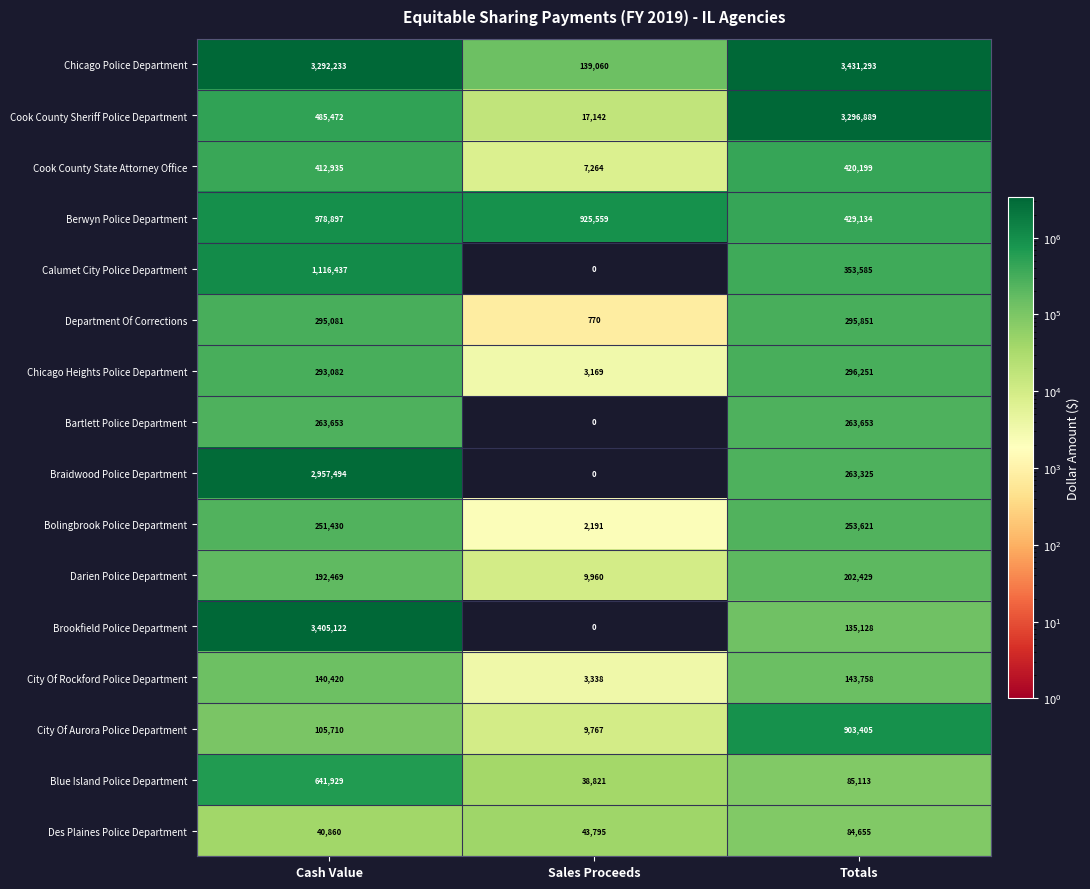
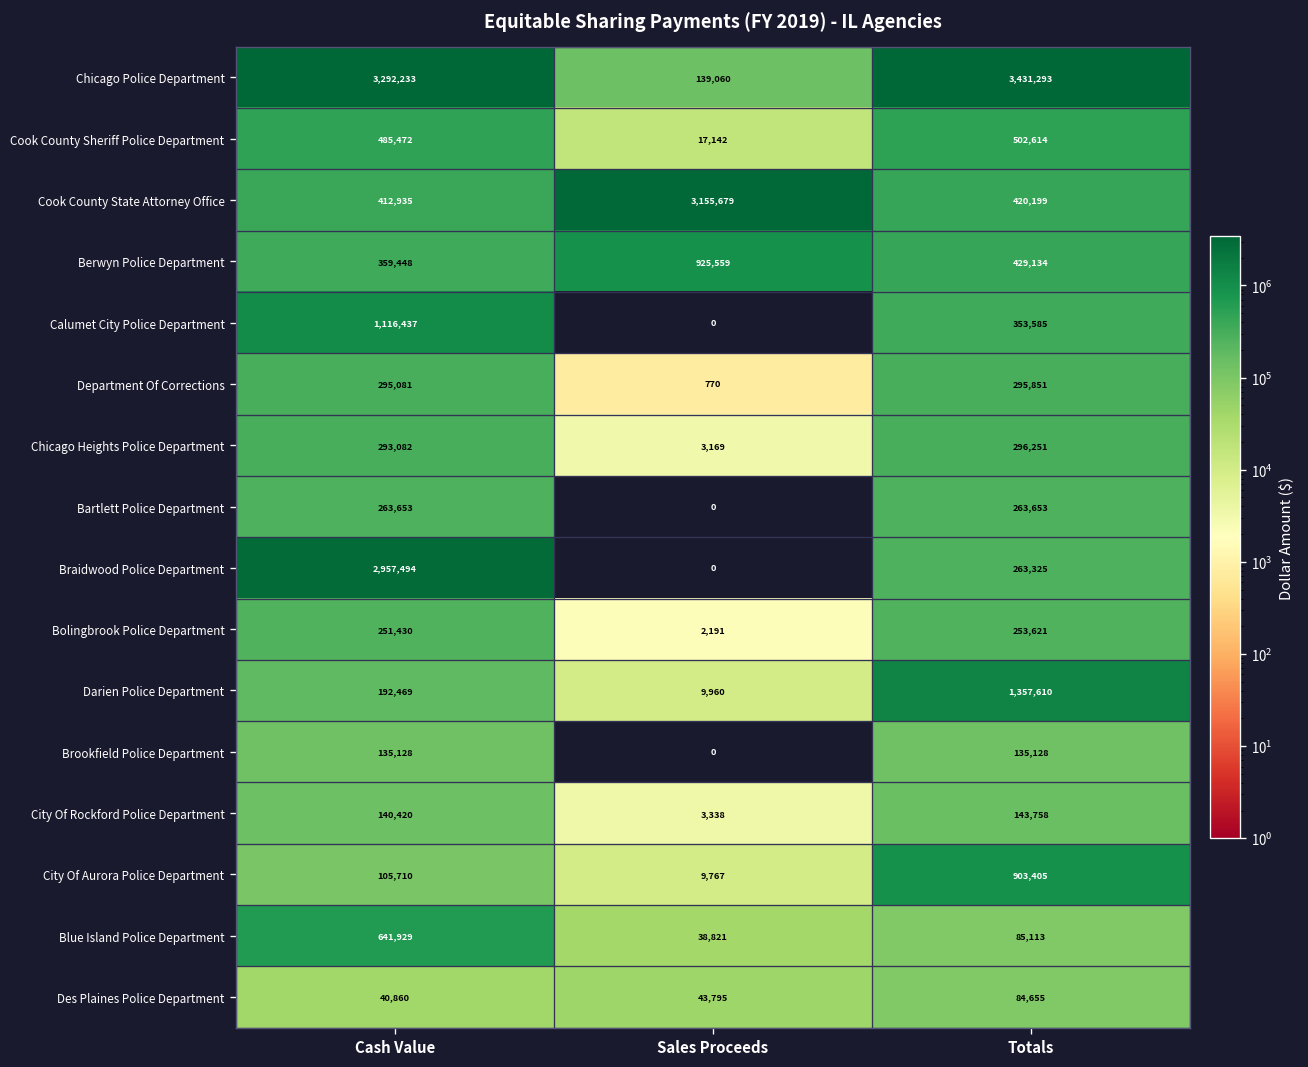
  {
    "Chicago Police Department": {
      "Cash Value": "3,292,233",
      "Sales Proceeds": "139,060",
      "Totals": "3,431,293"
    },
    "Cook County Sheriff Police Department": {
      "Cash Value": "485,472",
      "Sales Proceeds": "17,142",
-     "Totals": "3,296,889"
+     "Totals": "502,614"
    },
    "Cook County State Attorney Office": {
      "Cash Value": "412,935",
-     "Sales Proceeds": "7,264",
+     "Sales Proceeds": "3,155,679",
      "Totals": "420,199"
    },
    "Berwyn Police Department": {
-     "Cash Value": "978,897",
+     "Cash Value": "359,448",
      "Sales Proceeds": "925,559",
      "Totals": "429,134"
    },
    "Calumet City Police Department": {
      "Cash Value": "1,116,437",
      "Sales Proceeds": "0",
      "Totals": "353,585"
    },
    "Department Of Corrections": {
      "Cash Value": "295,081",
      "Sales Proceeds": "770",
      "Totals": "295,851"
    },
    "Chicago Heights Police Department": {
      "Cash Value": "293,082",
      "Sales Proceeds": "3,169",
      "Totals": "296,251"
    },
    "Bartlett Police Department": {
      "Cash Value": "263,653",
      "Sales Proceeds": "0",
      "Totals": "263,653"
    },
    "Braidwood Police Department": {
      "Cash Value": "2,957,494",
      "Sales Proceeds": "0",
      "Totals": "263,325"
    },
    "Bolingbrook Police Department": {
      "Cash Value": "251,430",
      "Sales Proceeds": "2,191",
      "Totals": "253,621"
    },
    "Darien Police Department": {
      "Cash Value": "192,469",
      "Sales Proceeds": "9,960",
-     "Totals": "202,429"
+     "Totals": "1,357,610"
    },
    "Brookfield Police Department": {
-     "Cash Value": "3,405,122",
+     "Cash Value": "135,128",
      "Sales Proceeds": "0",
      "Totals": "135,128"
    },
    "City Of Rockford Police Department": {
      "Cash Value": "140,420",
      "Sales Proceeds": "3,338",
      "Totals": "143,758"
    },
    "City Of Aurora Police Department": {
      "Cash Value": "105,710",
      "Sales Proceeds": "9,767",
      "Totals": "903,405"
    },
    "Blue Island Police Department": {
      "Cash Value": "641,929",
      "Sales Proceeds": "38,821",
      "Totals": "85,113"
    },
    "Des Plaines Police Department": {
      "Cash Value": "40,860",
      "Sales Proceeds": "43,795",
      "Totals": "84,655"
    }
  }
